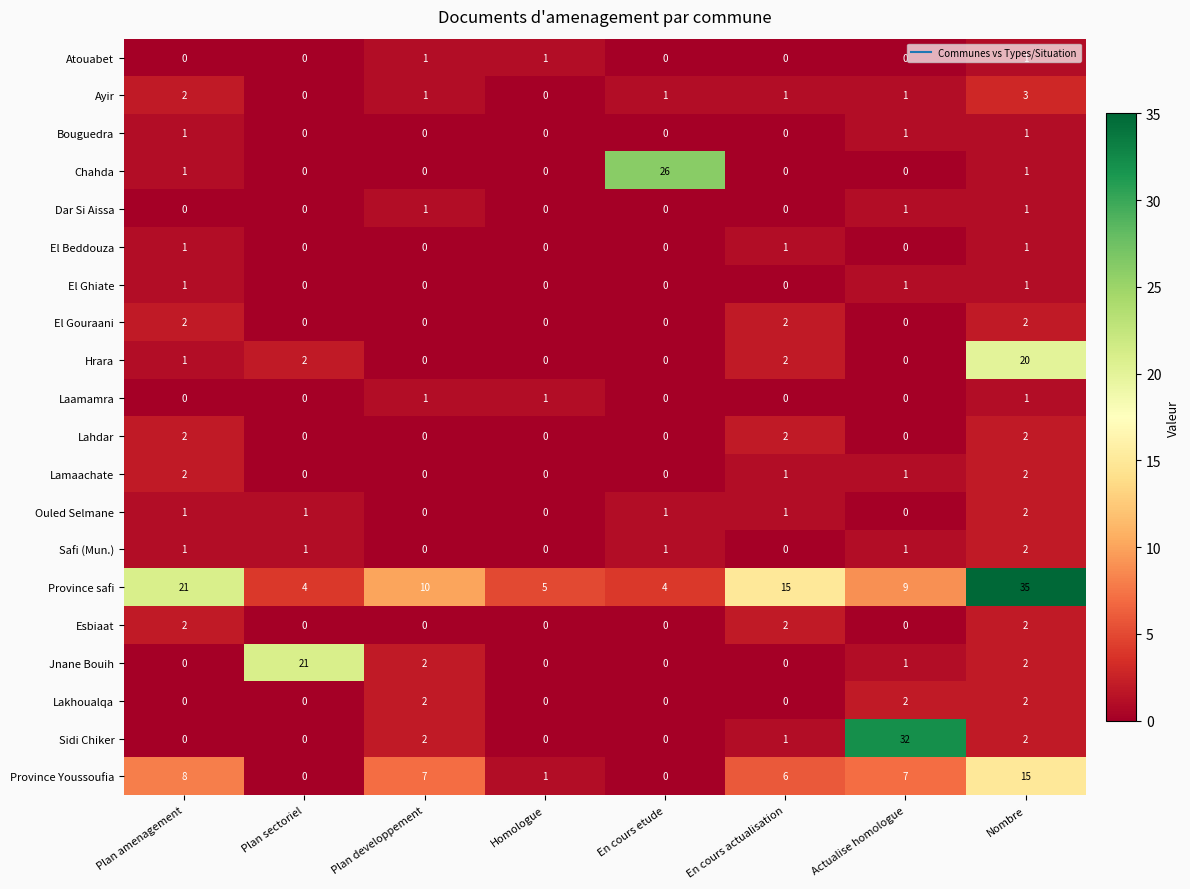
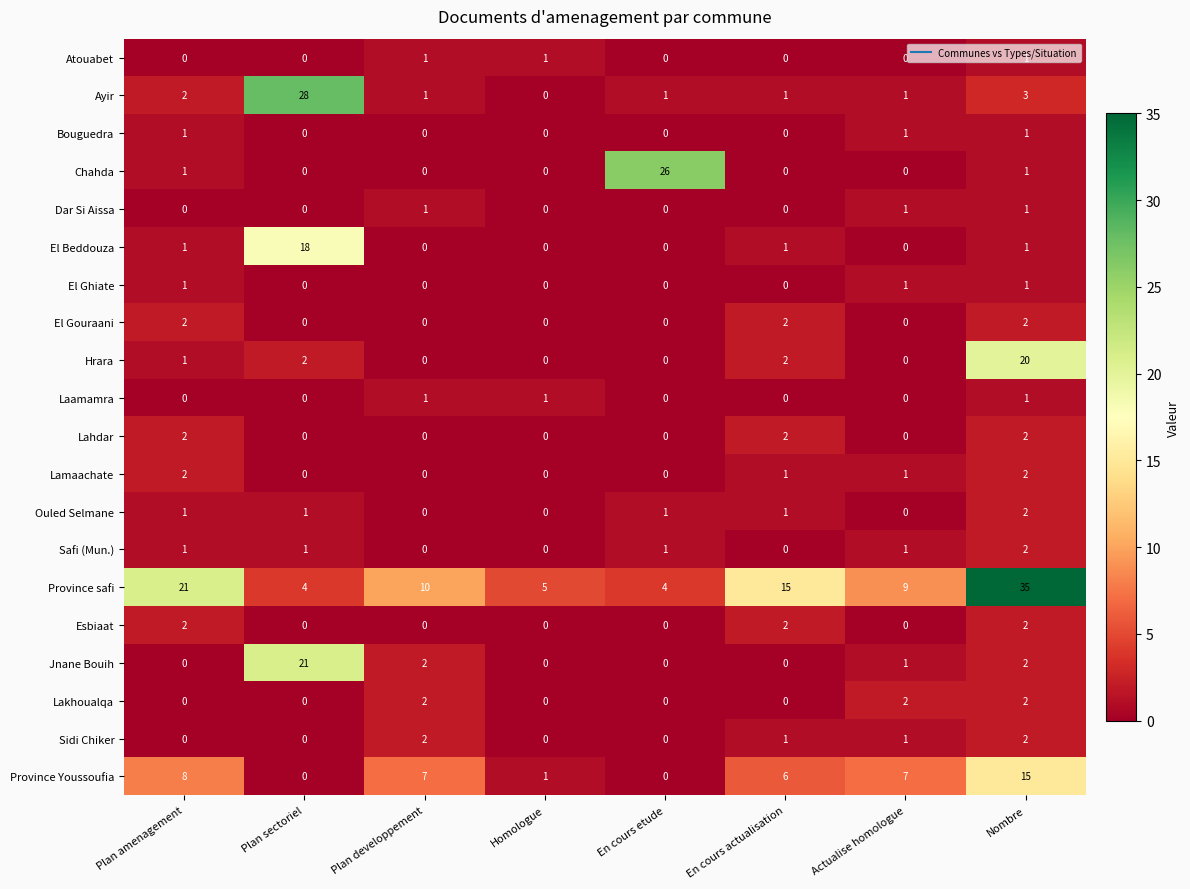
  {
    "Atouabet": {
      "Plan amenagement": 0,
      "Plan sectoriel": 0,
      "Plan developpement": 1,
      "Homologue": 1,
      "En cours etude": 0,
      "En cours actualisation": 0
    },
    "Ayir": {
      "Plan amenagement": 2,
-     "Plan sectoriel": 0,
+     "Plan sectoriel": 28,
      "Plan developpement": 1,
      "Homologue": 0,
      "En cours etude": 1,
      "En cours actualisation": 1,
      "Actualise homologue": 1,
      "Nombre": 3
    },
    "Bouguedra": {
      "Plan amenagement": 1,
      "Plan sectoriel": 0,
      "Plan developpement": 0,
      "Homologue": 0,
      "En cours etude": 0,
      "En cours actualisation": 0,
      "Actualise homologue": 1,
      "Nombre": 1
    },
    "Chahda": {
      "Plan amenagement": 1,
      "Plan sectoriel": 0,
      "Plan developpement": 0,
      "Homologue": 0,
      "En cours etude": 26,
      "En cours actualisation": 0,
      "Actualise homologue": 0,
      "Nombre": 1
    },
    "Dar Si Aissa": {
      "Plan amenagement": 0,
      "Plan sectoriel": 0,
      "Plan developpement": 1,
      "Homologue": 0,
      "En cours etude": 0,
      "En cours actualisation": 0,
      "Actualise homologue": 1,
      "Nombre": 1
    },
    "El Beddouza": {
      "Plan amenagement": 1,
-     "Plan sectoriel": 0,
+     "Plan sectoriel": 18,
      "Plan developpement": 0,
      "Homologue": 0,
      "En cours etude": 0,
      "En cours actualisation": 1,
      "Actualise homologue": 0,
      "Nombre": 1
    },
    "El Ghiate": {
      "Plan amenagement": 1,
      "Plan sectoriel": 0,
      "Plan developpement": 0,
      "Homologue": 0,
      "En cours etude": 0,
      "En cours actualisation": 0,
      "Actualise homologue": 1,
      "Nombre": 1
    },
    "El Gouraani": {
      "Plan amenagement": 2,
      "Plan sectoriel": 0,
      "Plan developpement": 0,
      "Homologue": 0,
      "En cours etude": 0,
      "En cours actualisation": 2,
      "Actualise homologue": 0,
      "Nombre": 2
    },
    "Hrara": {
      "Plan amenagement": 1,
      "Plan sectoriel": 2,
      "Plan developpement": 0,
      "Homologue": 0,
      "En cours etude": 0,
      "En cours actualisation": 2,
      "Actualise homologue": 0,
      "Nombre": 20
    },
    "Laamamra": {
      "Plan amenagement": 0,
      "Plan sectoriel": 0,
      "Plan developpement": 1,
      "Homologue": 1,
      "En cours etude": 0,
      "En cours actualisation": 0,
      "Actualise homologue": 0,
      "Nombre": 1
    },
    "Lahdar": {
      "Plan amenagement": 2,
      "Plan sectoriel": 0,
      "Plan developpement": 0,
      "Homologue": 0,
      "En cours etude": 0,
      "En cours actualisation": 2,
      "Actualise homologue": 0,
      "Nombre": 2
    },
    "Lamaachate": {
      "Plan amenagement": 2,
      "Plan sectoriel": 0,
      "Plan developpement": 0,
      "Homologue": 0,
      "En cours etude": 0,
      "En cours actualisation": 1,
      "Actualise homologue": 1,
      "Nombre": 2
    },
    "Ouled Selmane": {
      "Plan amenagement": 1,
      "Plan sectoriel": 1,
      "Plan developpement": 0,
      "Homologue": 0,
      "En cours etude": 1,
      "En cours actualisation": 1,
      "Actualise homologue": 0,
      "Nombre": 2
    },
    "Safi (Mun.)": {
      "Plan amenagement": 1,
      "Plan sectoriel": 1,
      "Plan developpement": 0,
      "Homologue": 0,
      "En cours etude": 1,
      "En cours actualisation": 0,
      "Actualise homologue": 1,
      "Nombre": 2
    },
    "Province safi": {
      "Plan amenagement": 21,
      "Plan sectoriel": 4,
      "Plan developpement": 10,
      "Homologue": 5,
      "En cours etude": 4,
      "En cours actualisation": 15,
      "Actualise homologue": 9,
      "Nombre": 35
    },
    "Esbiaat": {
      "Plan amenagement": 2,
      "Plan sectoriel": 0,
      "Plan developpement": 0,
      "Homologue": 0,
      "En cours etude": 0,
      "En cours actualisation": 2,
      "Actualise homologue": 0,
      "Nombre": 2
    },
    "Jnane Bouih": {
      "Plan amenagement": 0,
      "Plan sectoriel": 21,
      "Plan developpement": 2,
      "Homologue": 0,
      "En cours etude": 0,
      "En cours actualisation": 0,
      "Actualise homologue": 1,
      "Nombre": 2
    },
    "Lakhoualqa": {
      "Plan amenagement": 0,
      "Plan sectoriel": 0,
      "Plan developpement": 2,
      "Homologue": 0,
      "En cours etude": 0,
      "En cours actualisation": 0,
      "Actualise homologue": 2,
      "Nombre": 2
    },
    "Sidi Chiker": {
      "Plan amenagement": 0,
      "Plan sectoriel": 0,
      "Plan developpement": 2,
      "Homologue": 0,
      "En cours etude": 0,
      "En cours actualisation": 1,
-     "Actualise homologue": 32,
+     "Actualise homologue": 1,
      "Nombre": 2
    },
    "Province Youssoufia": {
      "Plan amenagement": 8,
      "Plan sectoriel": 0,
      "Plan developpement": 7,
      "Homologue": 1,
      "En cours etude": 0,
      "En cours actualisation": 6,
      "Actualise homologue": 7,
      "Nombre": 15
    }
  }
